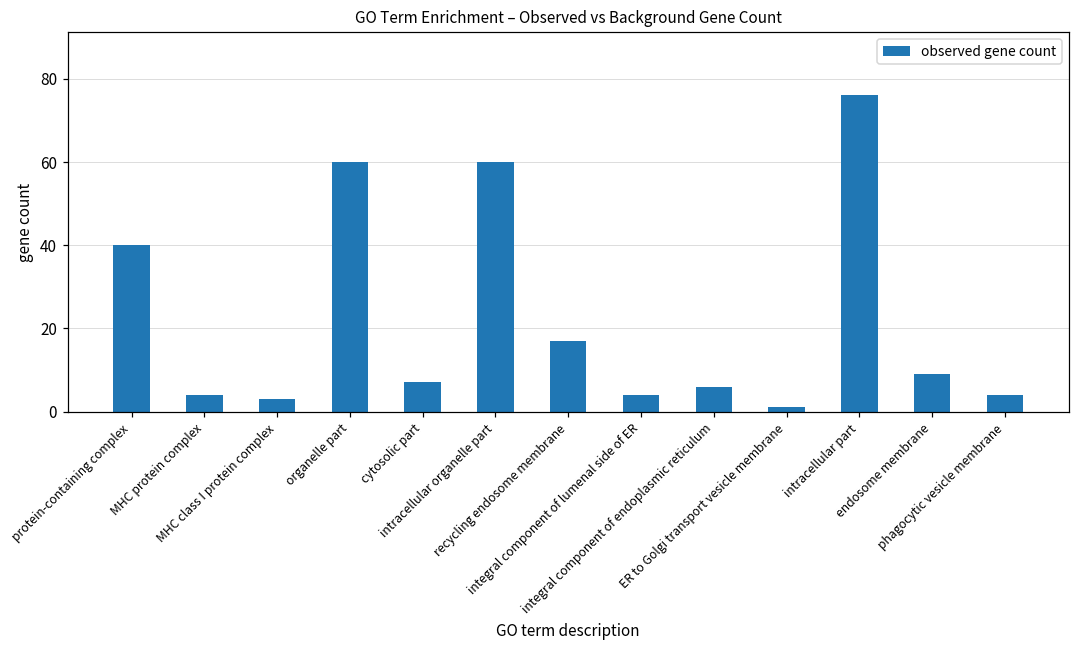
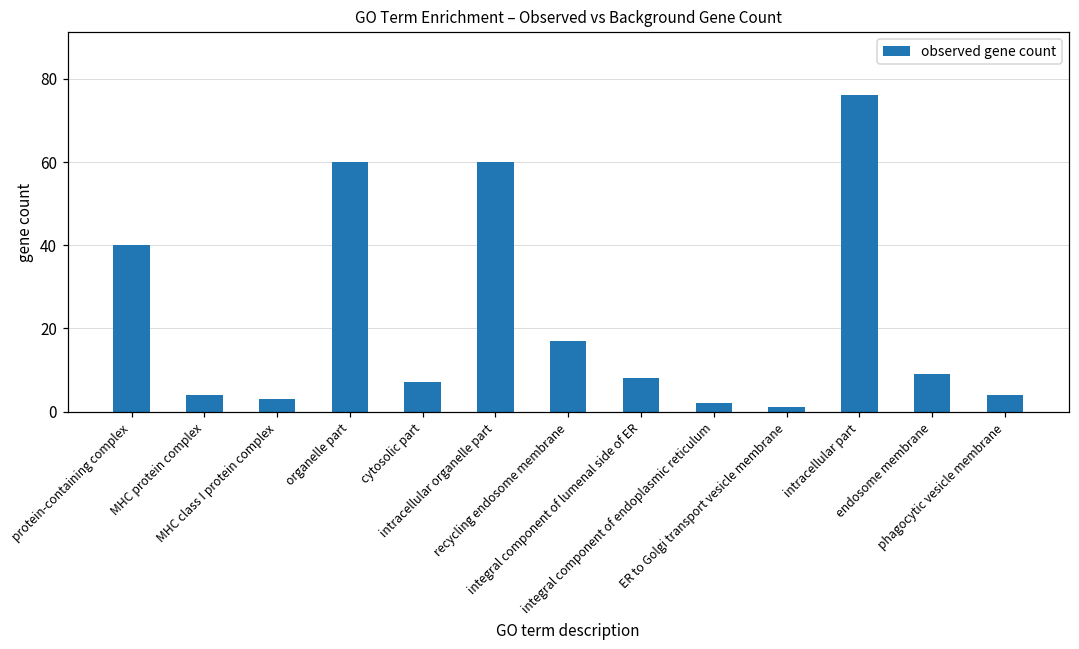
  {
    "protein-containing complex": 40,
    "MHC protein complex": 4,
    "MHC class I protein complex": 3,
    "organelle part": 60,
    "cytosolic part": 7,
    "intracellular organelle part": 60,
    "recycling endosome membrane": 17,
-   "integral component of lumenal side of ER": 4,
-   "integral component of endoplasmic reticulum": 6,
+   "integral component of lumenal side of ER": 8,
+   "integral component of endoplasmic reticulum": 2,
    "ER to Golgi transport vesicle membrane": 1,
    "intracellular part": 76,
    "endosome membrane": 9,
    "phagocytic vesicle membrane": 4
  }
